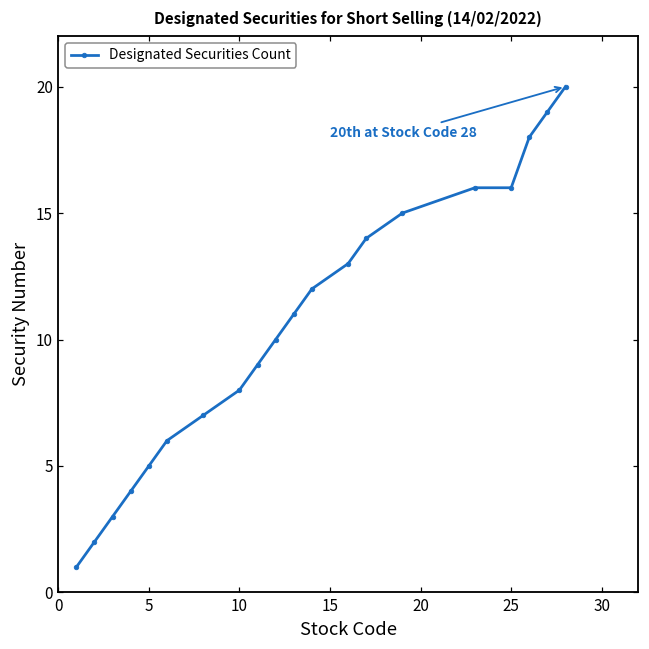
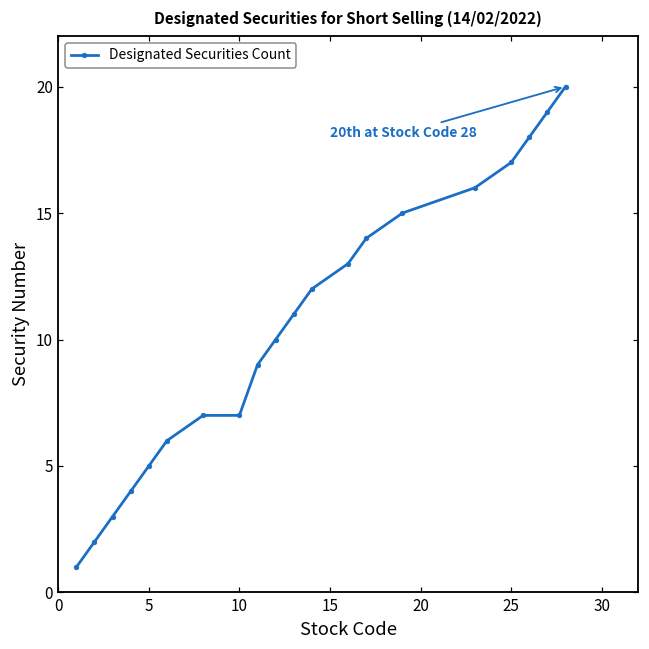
  {
    "5": 5,
-   "10": 8,
-   "25": 16
+   "10": 7,
+   "25": 17
  }
